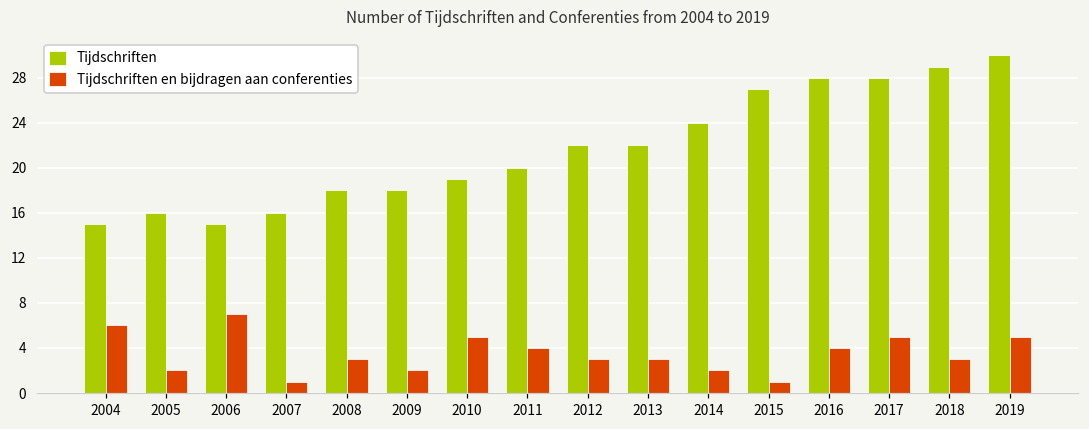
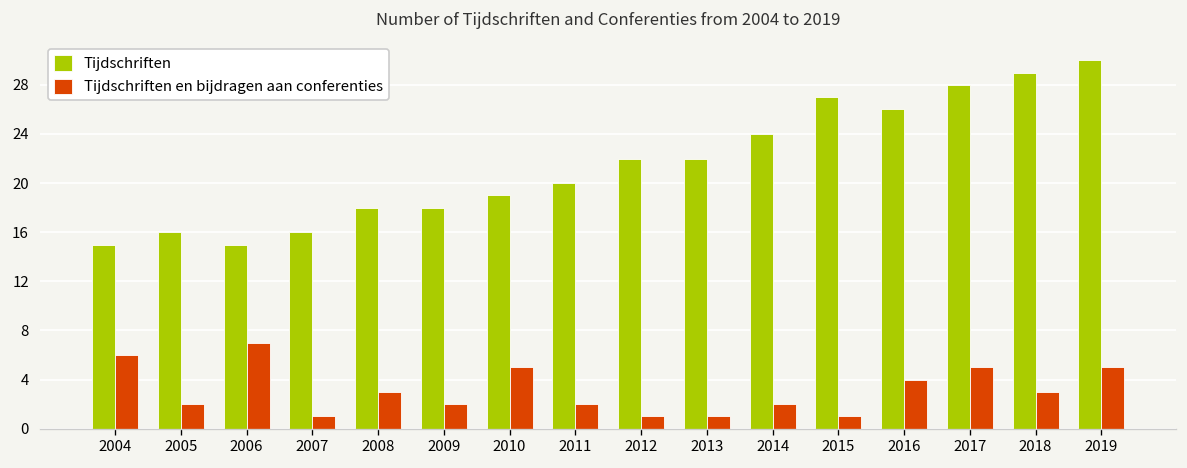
  {
    "Tijdschriften": {
      "2004": 15,
      "2005": 16,
      "2006": 15,
      "2007": 16,
      "2008": 18,
      "2009": 18,
      "2010": 19,
      "2011": 20,
      "2012": 22,
      "2013": 22,
      "2014": 24,
      "2015": 27,
-     "2016": 28,
+     "2016": 26,
      "2017": 28,
      "2018": 29,
      "2019": 30
    },
    "Tijdschriften en bijdragen aan conferenties": {
      "2004": 6,
      "2005": 2,
      "2006": 7,
      "2007": 1,
      "2008": 3,
      "2009": 2,
      "2010": 5,
-     "2011": 4,
-     "2012": 3,
-     "2013": 3,
+     "2011": 2,
+     "2012": 1,
+     "2013": 1,
      "2014": 2,
      "2015": 1,
      "2016": 4,
      "2017": 5,
      "2018": 3,
      "2019": 5
    }
  }
